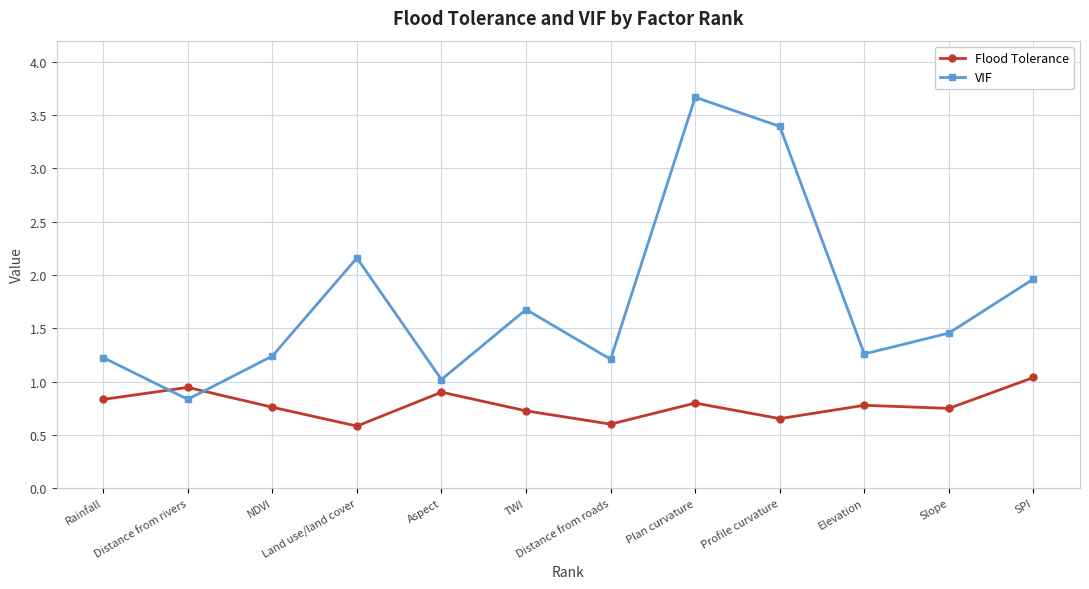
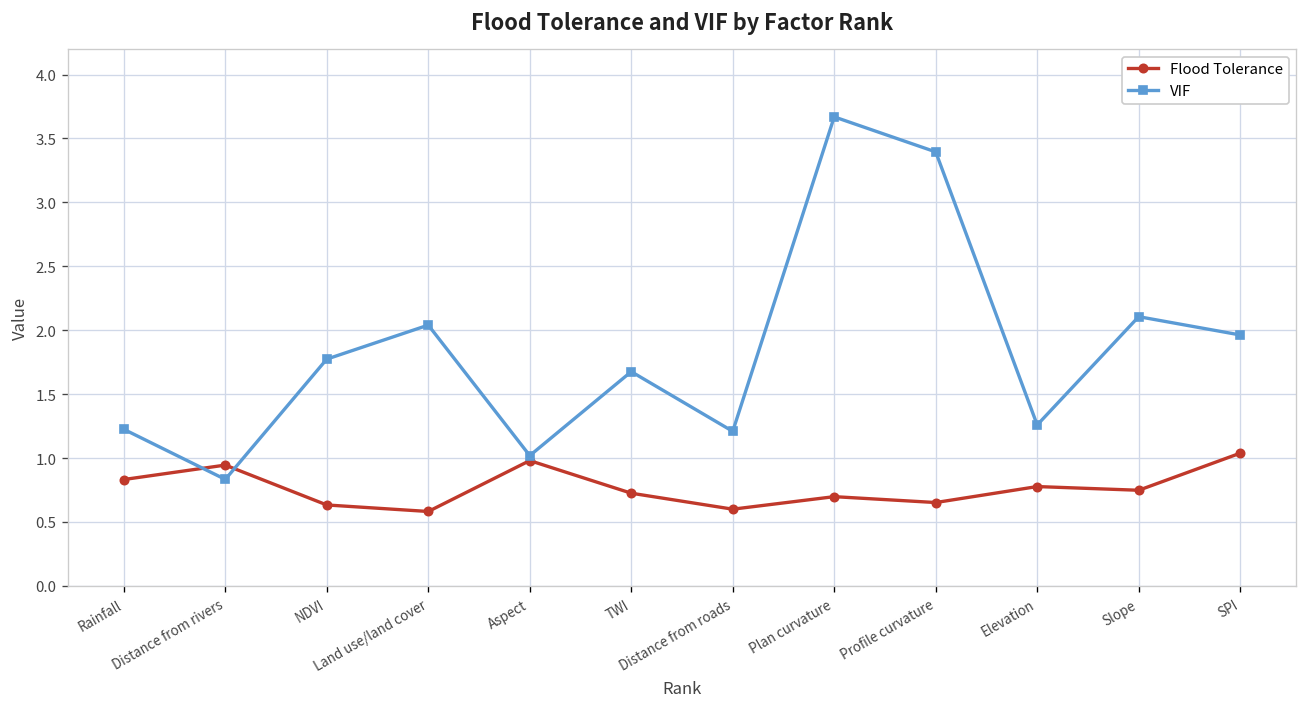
  {
    "Flood Tolerance": {
      "Rainfall": 0.83,
      "Distance from rivers": 0.95,
-     "NDVI": 0.76,
+     "NDVI": 0.63,
      "Land use/land cover": 0.58,
-     "Aspect": 0.90,
+     "Aspect": 0.98,
      "TWI": 0.73,
      "Distance from roads": 0.60,
-     "Plan curvature": 0.80,
+     "Plan curvature": 0.70,
      "Profile curvature": 0.65,
      "Elevation": 0.78,
      "Slope": 0.75,
      "SPI": 1.04
    },
    "VIF": {
      "Rainfall": 1.23,
      "Distance from rivers": 0.83,
-     "NDVI": 1.24,
-     "Land use/land cover": 2.16,
+     "NDVI": 1.77,
+     "Land use/land cover": 2.04,
      "Aspect": 1.02,
      "TWI": 1.68,
      "Distance from roads": 1.21,
      "Plan curvature": 3.67,
      "Profile curvature": 3.40,
      "Elevation": 1.26,
-     "Slope": 1.46,
+     "Slope": 2.11,
      "SPI": 1.96
    }
  }
